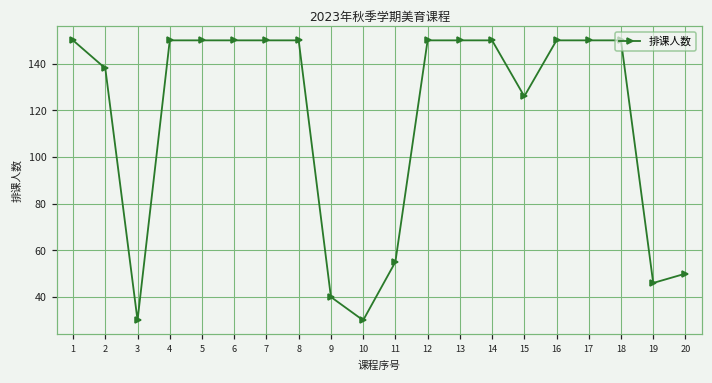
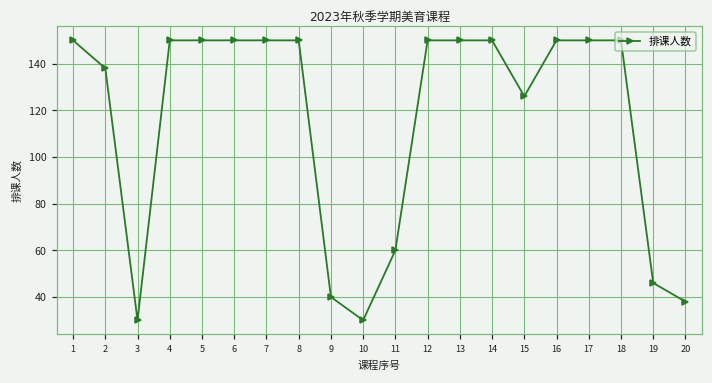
  {
    "1": 150,
    "2": 138,
    "3": 30,
    "4": 150,
    "5": 150,
    "6": 150,
    "7": 150,
    "8": 150,
    "9": 40,
    "10": 30,
-   "11": 55,
+   "11": 60,
    "12": 150,
    "13": 150,
    "14": 150,
    "15": 126,
    "16": 150,
    "17": 150,
    "19": 46,
-   "20": 50
+   "20": 38
  }
